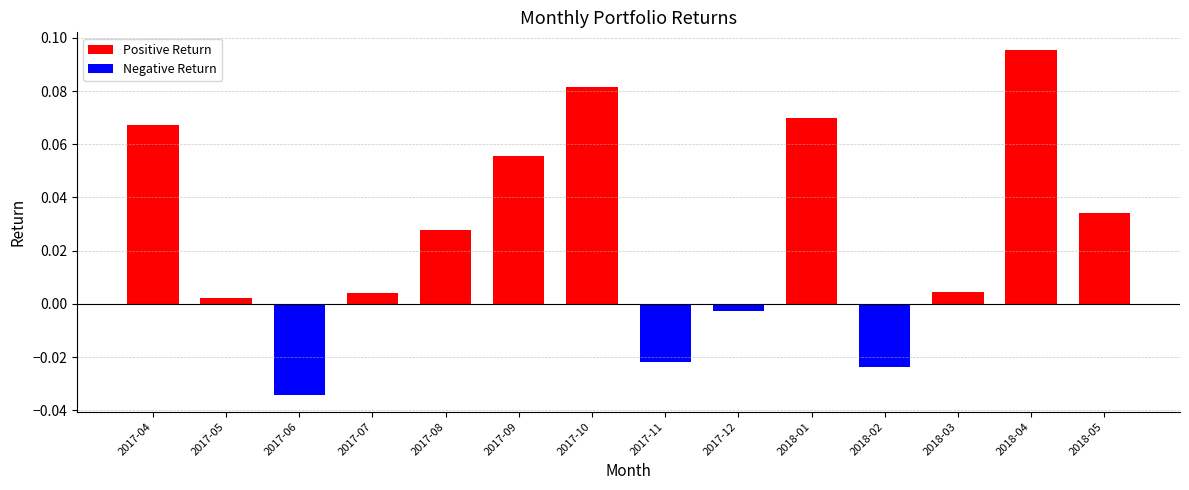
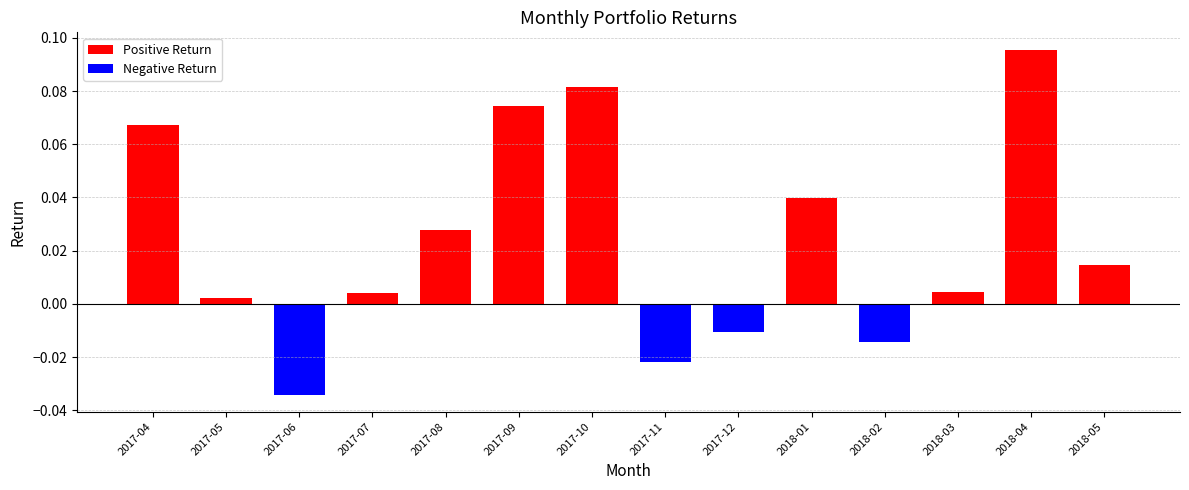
  {
    "2017-04": 0.067,
    "2017-05": 0.002,
    "2017-06": -0.034,
    "2017-07": 0.004,
    "2017-08": 0.028,
-   "2017-09": 0.056,
+   "2017-09": 0.074,
    "2017-10": 0.081,
    "2017-11": -0.022,
-   "2017-12": -0.002,
-   "2018-01": 0.070,
-   "2018-02": -0.024,
+   "2017-12": -0.011,
+   "2018-01": 0.040,
+   "2018-02": -0.014,
    "2018-03": 0.005,
    "2018-04": 0.096,
-   "2018-05": 0.034
+   "2018-05": 0.015
  }
